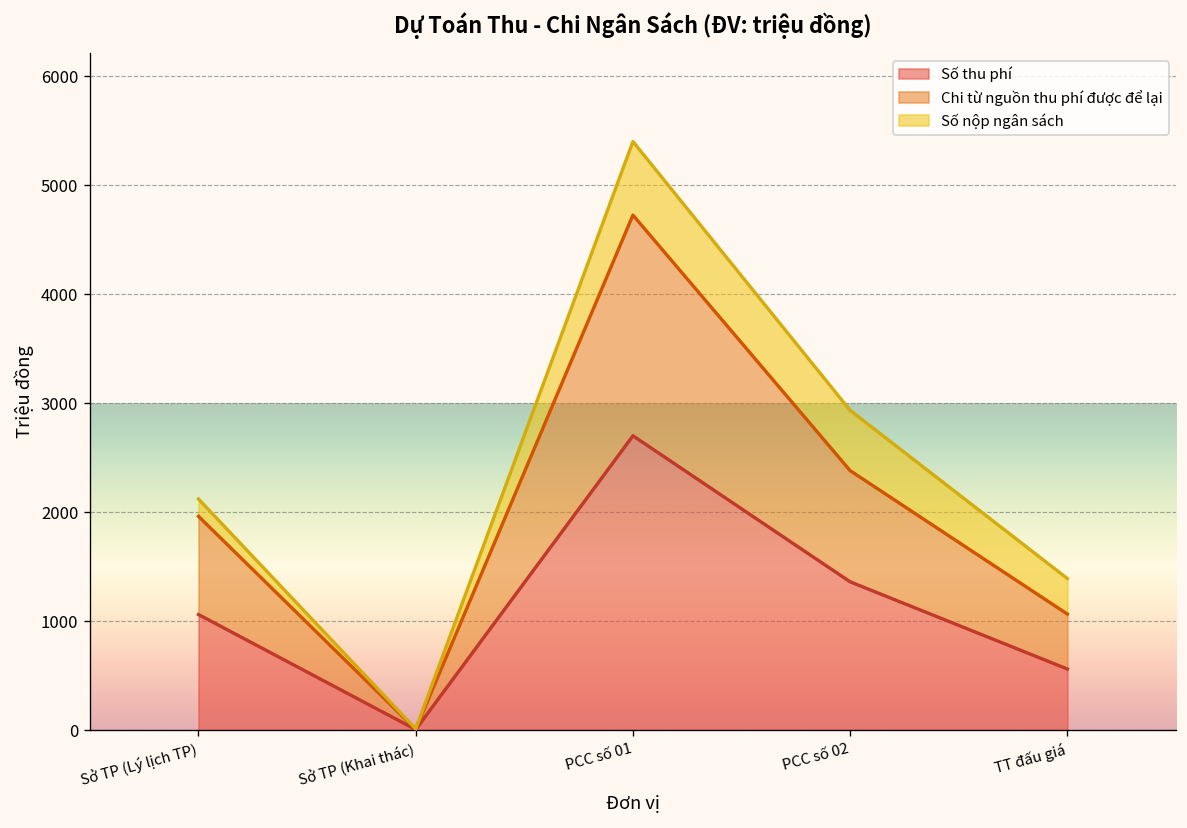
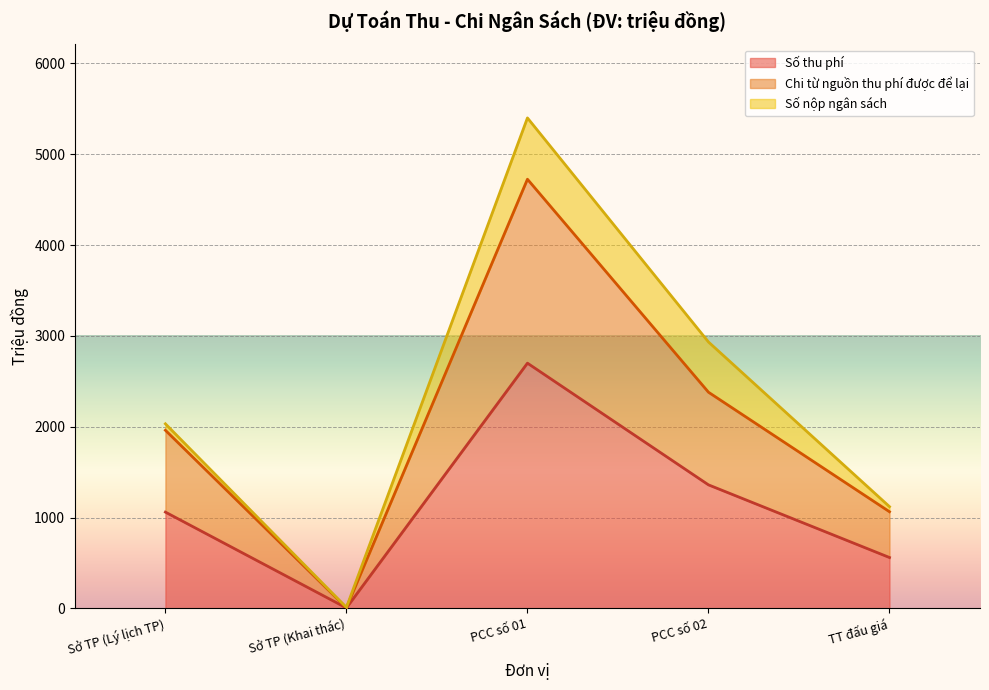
  {
    "Số nộp ngân sách": {
-     "Sở TP (Lý lịch TP)": 200,
+     "Sở TP (Lý lịch TP)": 100,
      "PCC số 01": 700,
      "PCC số 02": 600,
-     "TT đấu giá": 300
+     "TT đấu giá": 100
    }
  }
